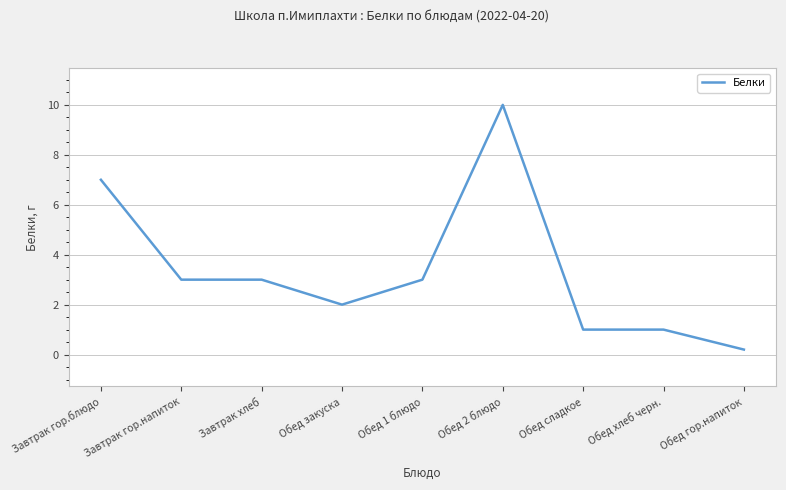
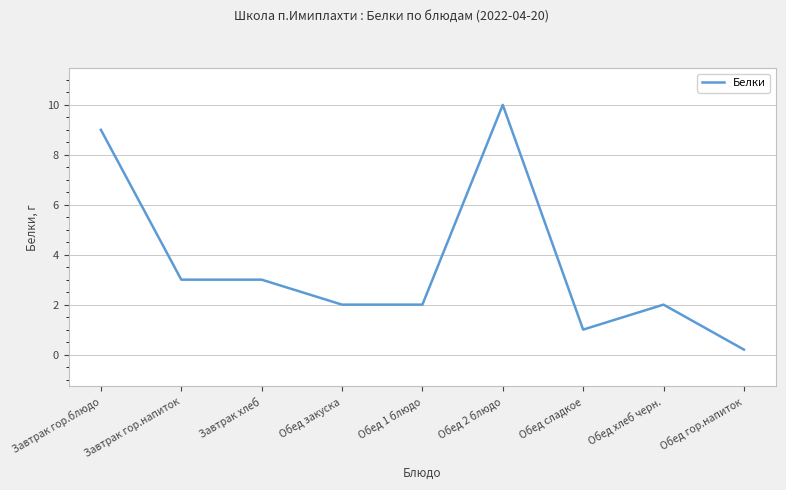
  {
-   "Завтрак гор.блюдо": 7,
+   "Завтрак гор.блюдо": 9,
    "Завтрак гор.напиток": 3,
    "Завтрак хлеб": 3,
    "Обед закуска": 2,
-   "Обед 1 блюдо": 3,
+   "Обед 1 блюдо": 2,
    "Обед 2 блюдо": 10,
    "Обед сладкое": 1,
-   "Обед хлеб черн.": 1,
+   "Обед хлеб черн.": 2,
    "Обед гор.напиток": 0.2
  }
